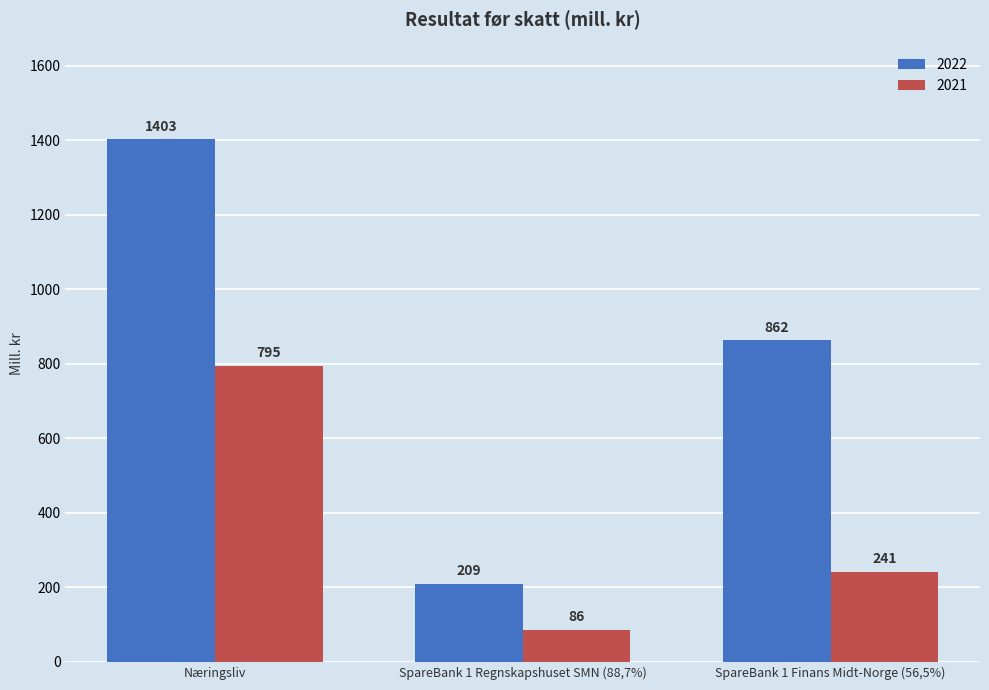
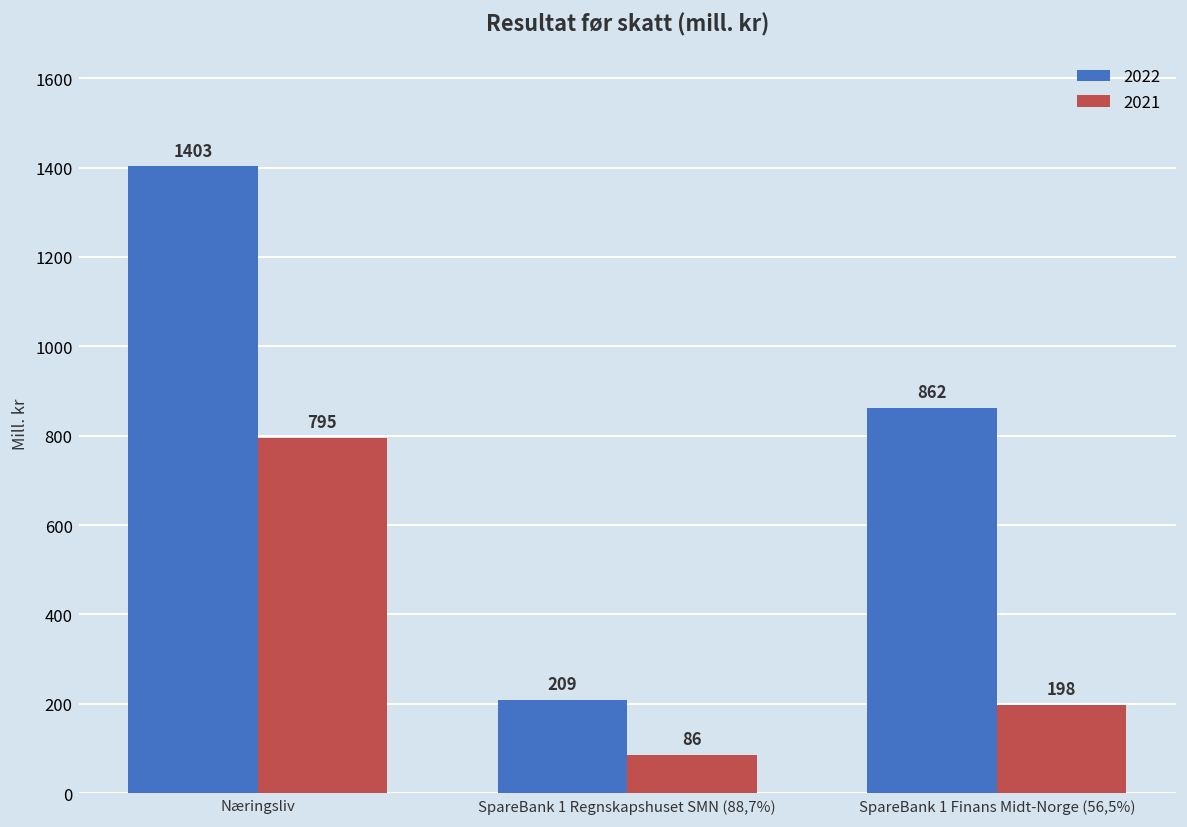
  {
    "2022": {
      "Næringsliv": 1403,
      "SpareBank 1 Regnskapshuset SMN (88,7%)": 209
    },
    "2021": {
      "Næringsliv": 795,
      "SpareBank 1 Regnskapshuset SMN (88,7%)": 86,
-     "SpareBank 1 Finans Midt-Norge (56,5%)": 241
+     "SpareBank 1 Finans Midt-Norge (56,5%)": 198
    }
  }
